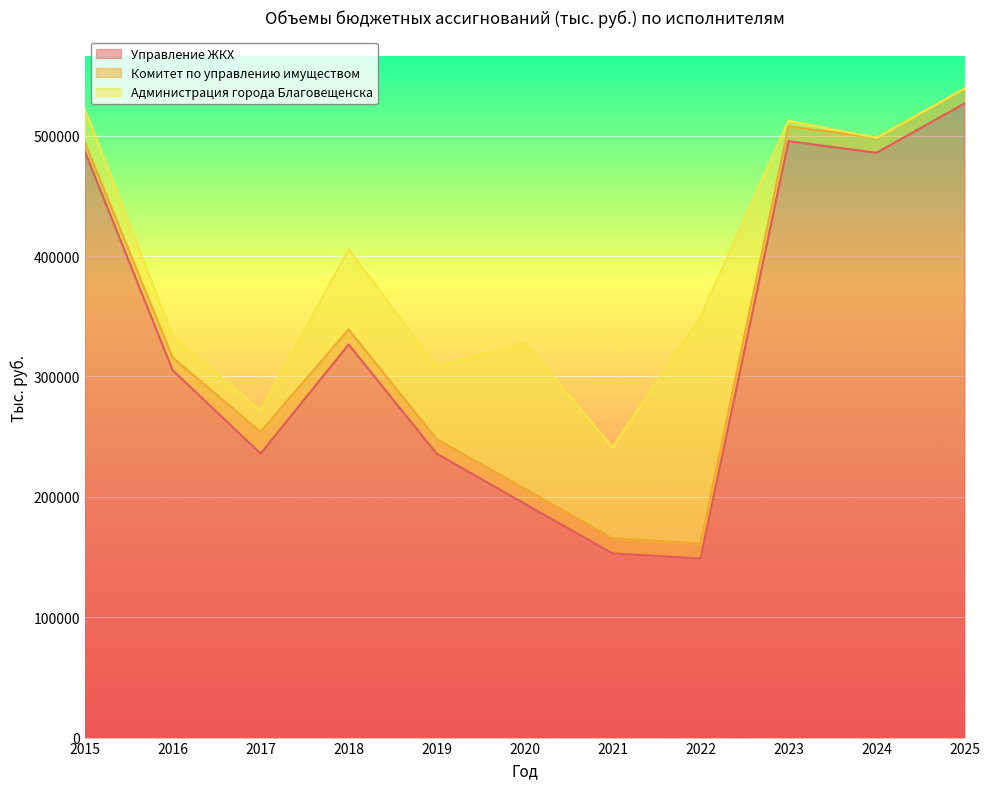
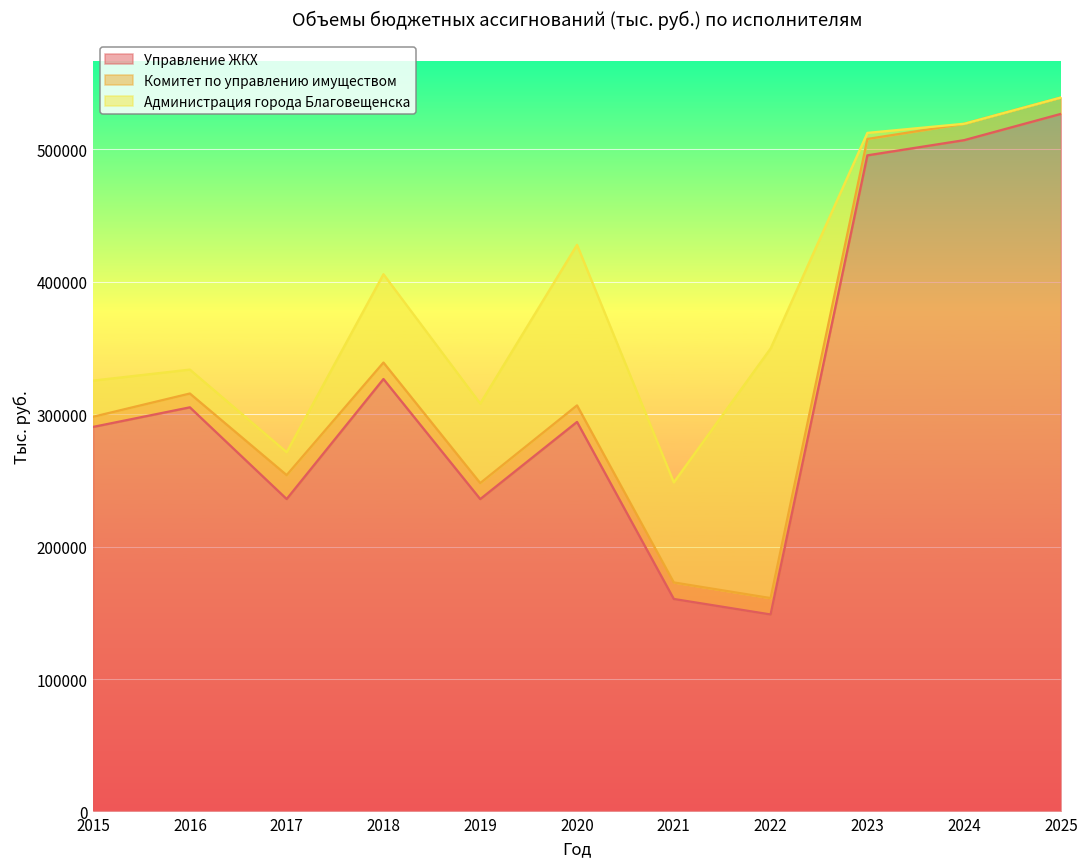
  {
    "Управление ЖКХ": {
-     "2015": 487000,
+     "2015": 290000,
      "2016": 305000,
      "2017": 236000,
      "2018": 327000,
      "2019": 236000,
-     "2020": 194000,
-     "2021": 153000,
+     "2020": 294000,
+     "2021": 160000,
      "2022": 149000,
      "2023": 496000,
-     "2024": 486000,
+     "2024": 507000,
      "2025": 527000
    }
  }
